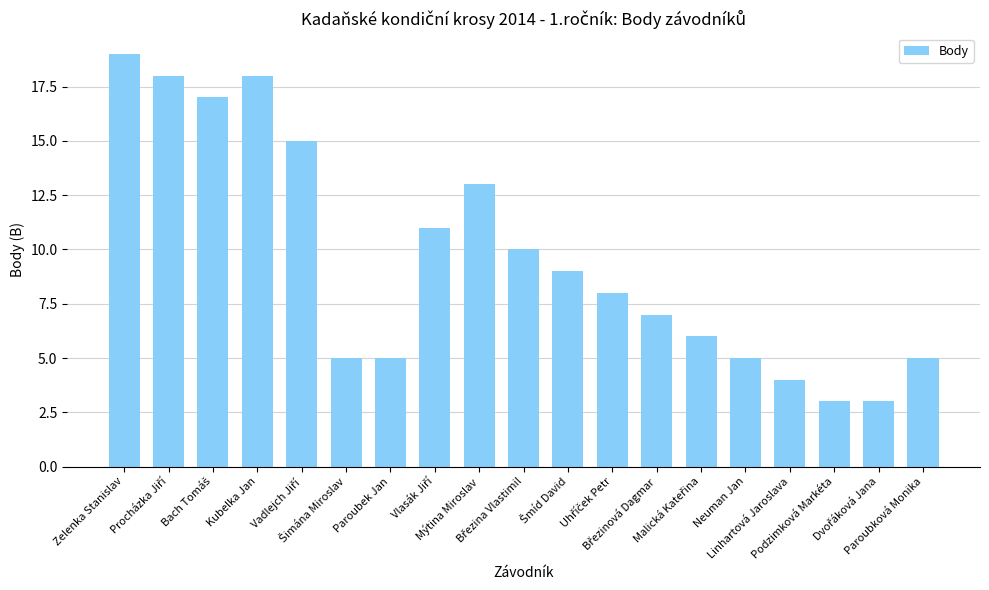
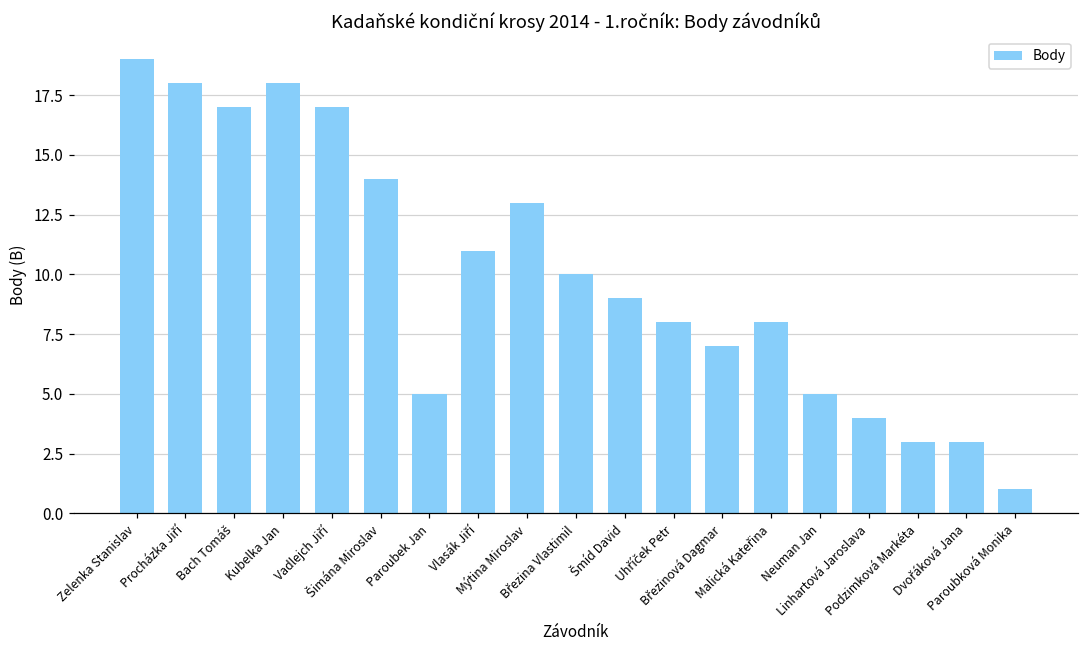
  {
    "Zelenka Stanislav": 19,
    "Procházka Jiří": 18,
    "Bach Tomáš": 17,
    "Kubelka Jan": 18,
-   "Vadlejch Jiří": 15,
-   "Šimána Miroslav": 5,
+   "Vadlejch Jiří": 17,
+   "Šimána Miroslav": 14,
    "Paroubek Jan": 5,
    "Vlasák Jiří": 11,
    "Mýtina Miroslav": 13,
    "Březina Vlastimil": 10,
    "Šmíd David": 9,
    "Uhříček Petr": 8,
    "Březinová Dagmar": 7,
-   "Malická Kateřina": 6,
+   "Malická Kateřina": 8,
    "Neuman Jan": 5,
    "Linhartová Jaroslava": 4,
    "Podzimková Markéta": 3,
    "Dvořáková Jana": 3,
-   "Paroubková Monika": 5
+   "Paroubková Monika": 1
  }
